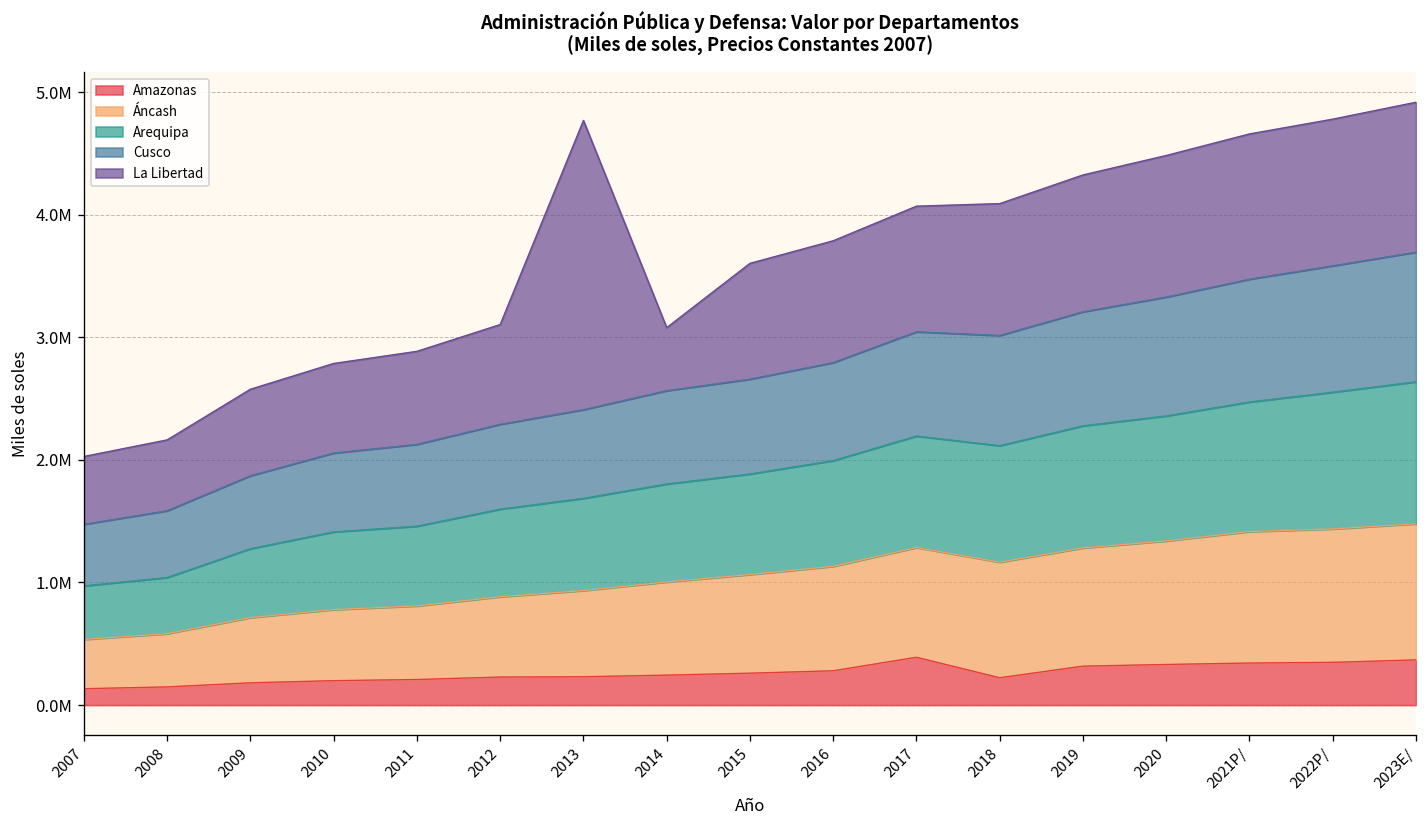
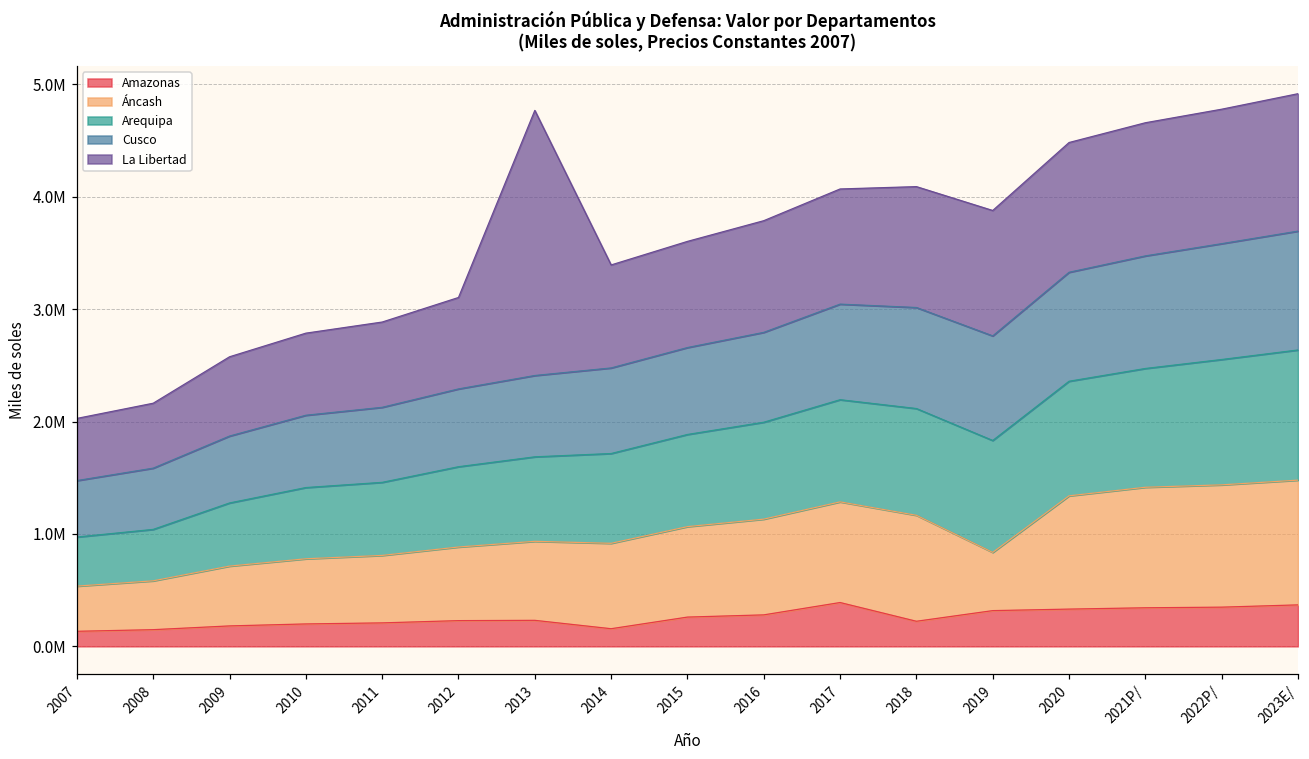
  {
    "Amazonas": {
      "2007": 130000,
      "2008": 150000,
      "2009": 180000,
      "2010": 200000,
      "2011": 210000,
      "2012": 230000,
      "2013": 230000,
-     "2014": 240000,
+     "2014": 160000,
      "2015": 260000,
      "2016": 280000,
      "2017": 390000,
      "2018": 220000,
      "2019": 320000,
      "2020": 330000,
      "2021P/": 340000,
      "2022P/": 350000,
      "2023E/": 370000
    },
    "Áncash": {
      "2007": 400000,
      "2008": 430000,
      "2009": 530000,
      "2010": 580000,
      "2011": 600000,
      "2012": 650000,
      "2013": 700000,
      "2014": 760000,
      "2015": 800000,
      "2016": 850000,
      "2017": 900000,
      "2018": 940000,
-     "2019": 960000,
+     "2019": 520000,
      "2020": 1010000,
      "2021P/": 1070000,
      "2022P/": 1090000,
      "2023E/": 1110000
    },
    "La Libertad": {
      "2007": 550000,
      "2008": 580000,
      "2009": 710000,
      "2010": 730000,
      "2011": 760000,
      "2012": 810000,
      "2013": 2360000,
-     "2014": 510000,
+     "2014": 920000,
      "2015": 940000,
      "2016": 990000,
      "2017": 1020000,
      "2018": 1080000,
      "2019": 1120000,
      "2020": 1150000,
      "2021P/": 1180000,
      "2022P/": 1200000,
      "2023E/": 1220000
    }
  }
